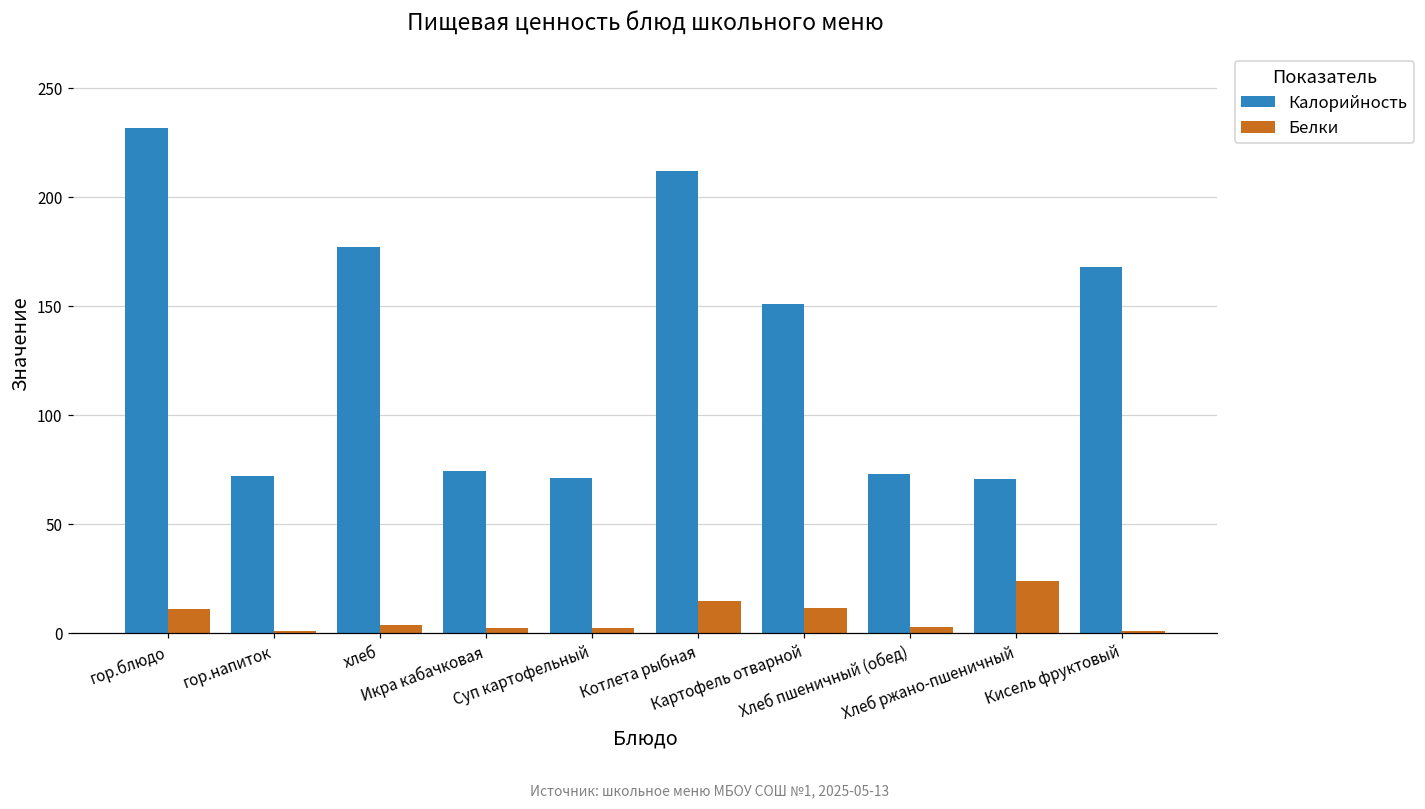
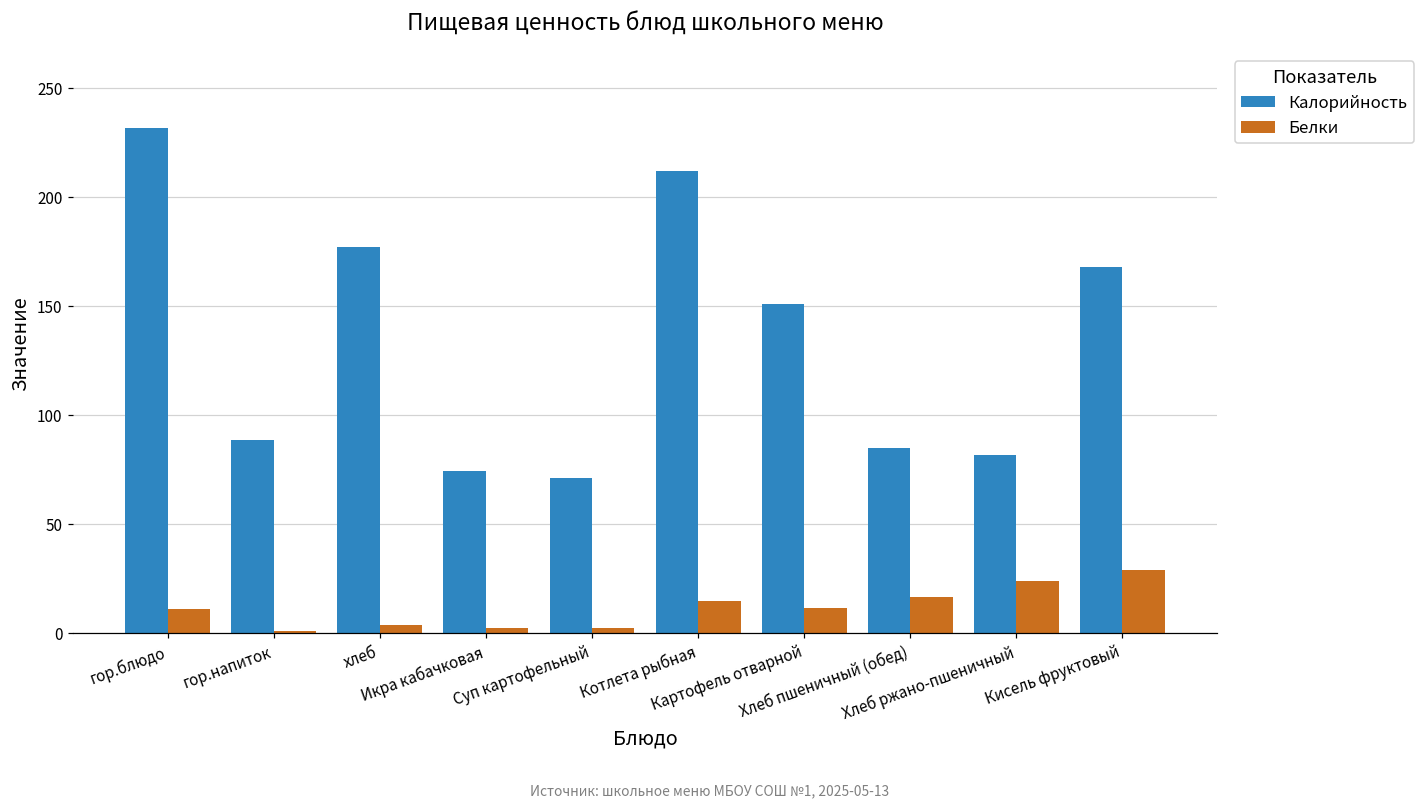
  {
    "Калорийность": {
      "гор.блюдо": 231,
-     "гор.напиток": 72,
+     "гор.напиток": 89,
      "хлеб": 177,
      "Икра кабачковая": 74,
      "Суп картофельный": 71,
      "Котлета рыбная": 212,
      "Картофель отварной": 151,
-     "Хлеб пшеничный (обед)": 73,
-     "Хлеб ржано-пшеничный": 70,
+     "Хлеб пшеничный (обед)": 85,
+     "Хлеб ржано-пшеничный": 81,
      "Кисель фруктовый": 168
    },
    "Белки": {
      "гор.блюдо": 11,
      "хлеб": 3,
      "Икра кабачковая": 2,
      "Суп картофельный": 2,
      "Котлета рыбная": 14,
      "Картофель отварной": 11,
-     "Хлеб пшеничный (обед)": 2,
+     "Хлеб пшеничный (обед)": 16,
      "Хлеб ржано-пшеничный": 24,
-     "Кисель фруктовый": 1
+     "Кисель фруктовый": 29
    }
  }
